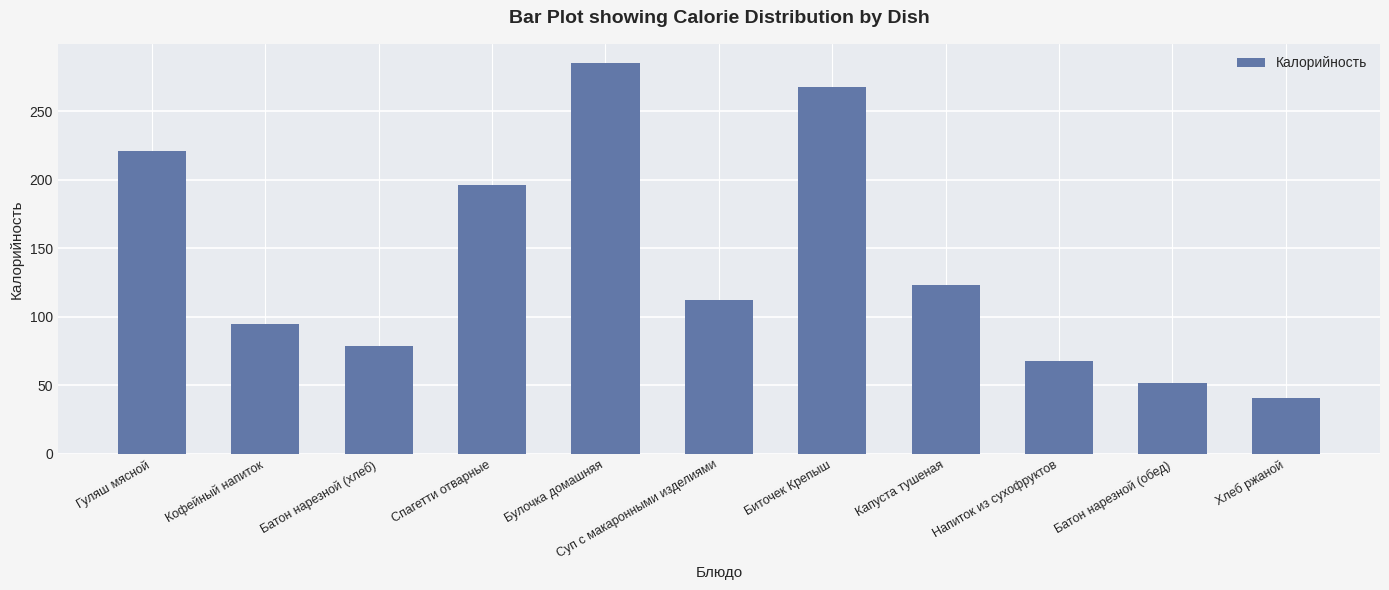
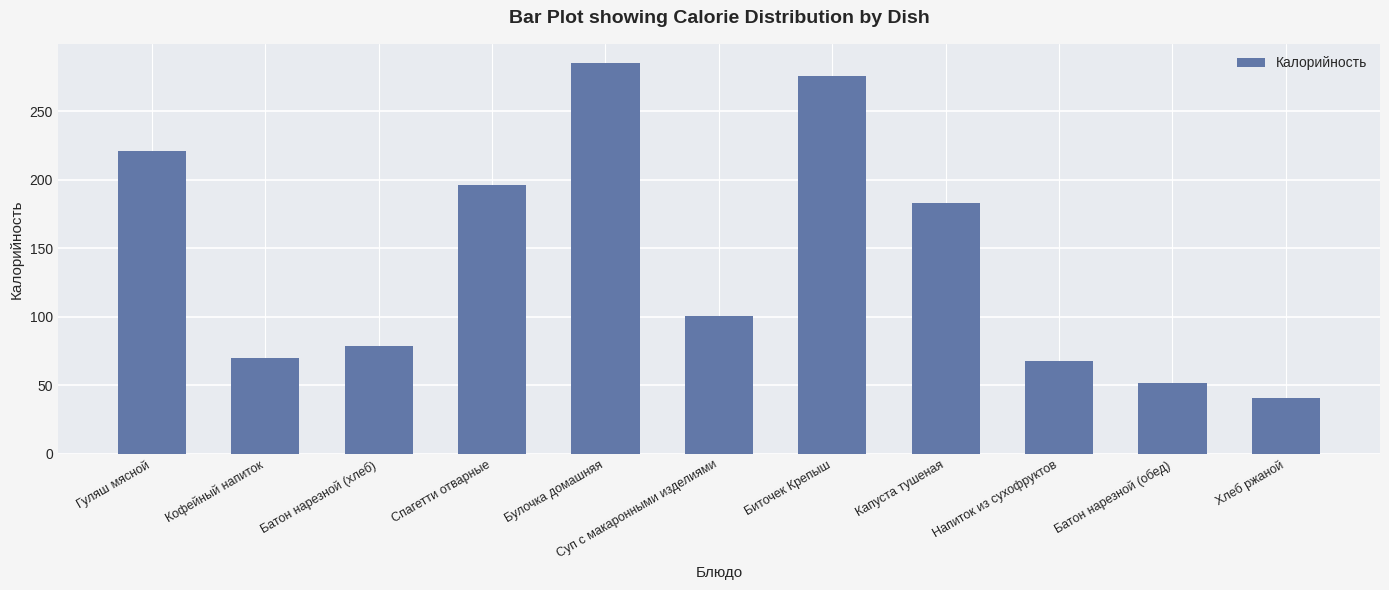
  {
    "Гуляш мясной": 221,
-   "Кофейный напиток": 95,
+   "Кофейный напиток": 70,
    "Батон нарезной (хлеб)": 79,
    "Спагетти отварные": 196,
    "Булочка домашняя": 285,
-   "Суп с макаронными изделиями": 112,
-   "Биточек Крепыш": 268,
-   "Капуста тушеная": 123,
+   "Суп с макаронными изделиями": 101,
+   "Биточек Крепыш": 276,
+   "Капуста тушеная": 183,
    "Напиток из сухофруктов": 68,
    "Батон нарезной (обед)": 52,
    "Хлеб ржаной": 41
  }
